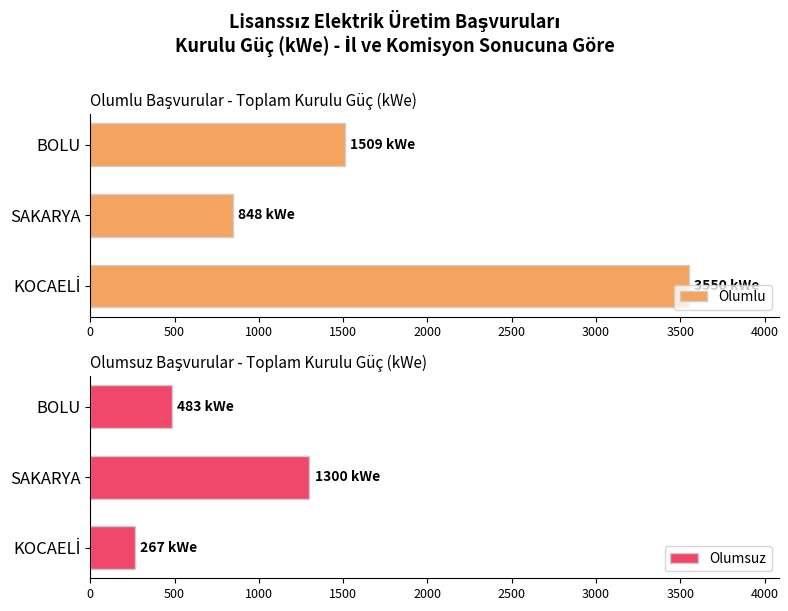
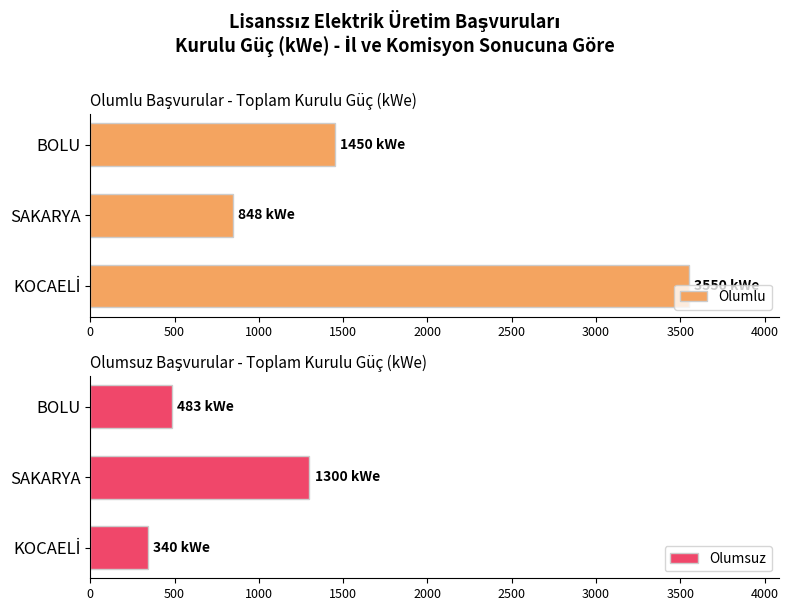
  {
    "Olumlu Başvurular - Toplam Kurulu Güç (kWe)": {
-     "BOLU": 1509,
+     "BOLU": 1450,
      "SAKARYA": 848
    },
    "Olumsuz Başvurular - Toplam Kurulu Güç (kWe)": {
      "BOLU": 483,
      "SAKARYA": 1300,
-     "KOCAELİ": 267
+     "KOCAELİ": 340
    }
  }
